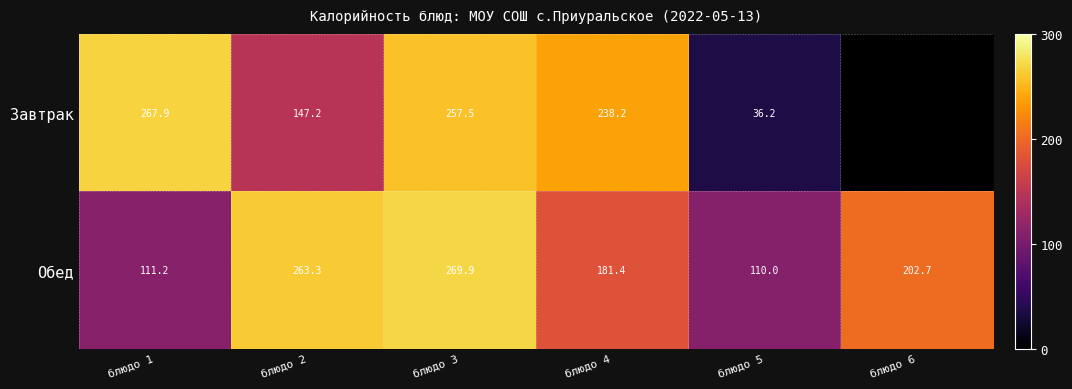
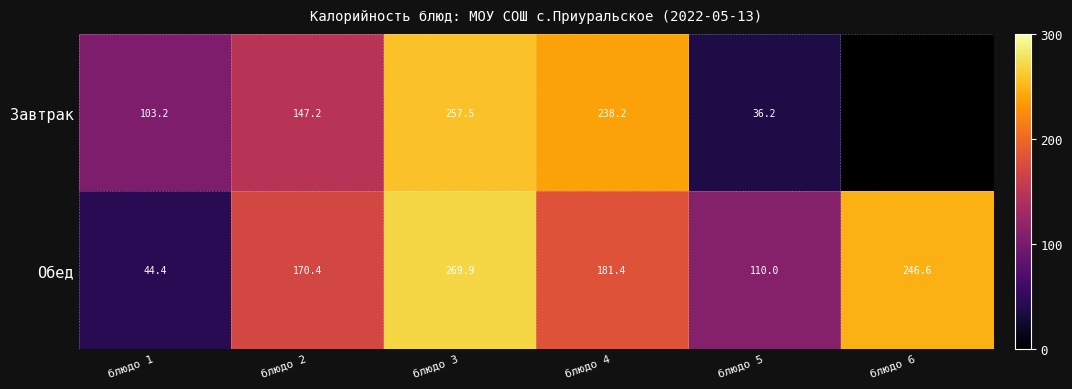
  {
    "Завтрак": {
-     "блюдо 1": 267.9,
+     "блюдо 1": 103.2,
      "блюдо 2": 147.2,
      "блюдо 3": 257.5,
      "блюдо 4": 238.2,
      "блюдо 5": 36.2
    },
    "Обед": {
-     "блюдо 1": 111.2,
-     "блюдо 2": 263.3,
+     "блюдо 1": 44.4,
+     "блюдо 2": 170.4,
      "блюдо 3": 269.9,
      "блюдо 4": 181.4,
      "блюдо 5": 110.0,
-     "блюдо 6": 202.7
+     "блюдо 6": 246.6
    }
  }
